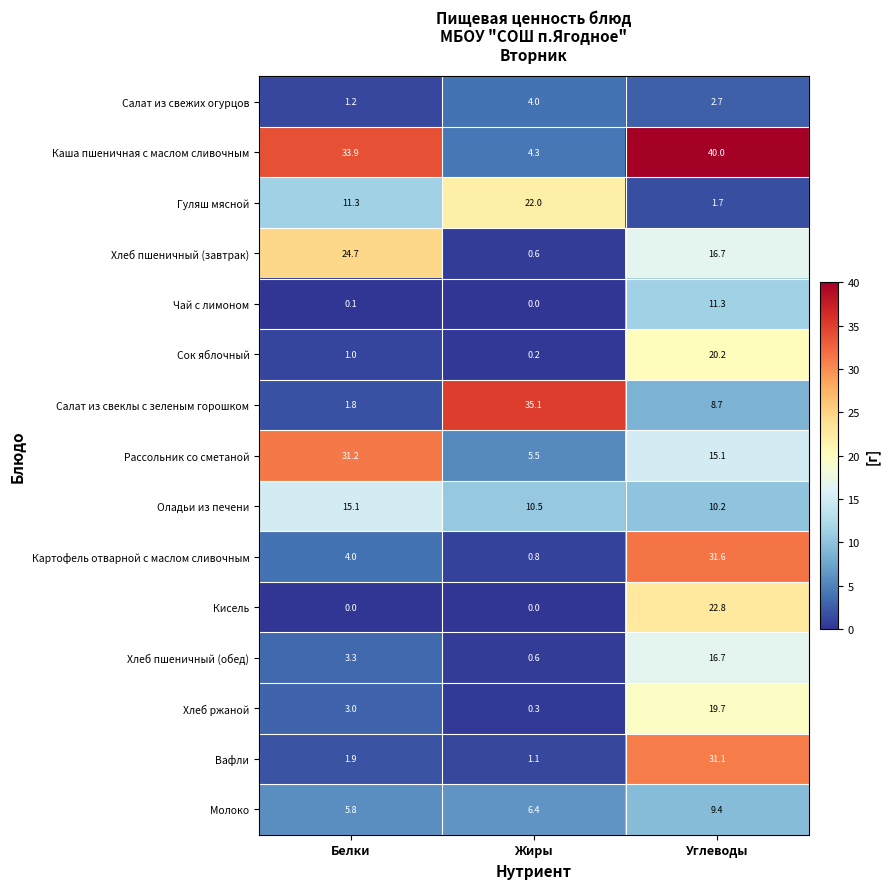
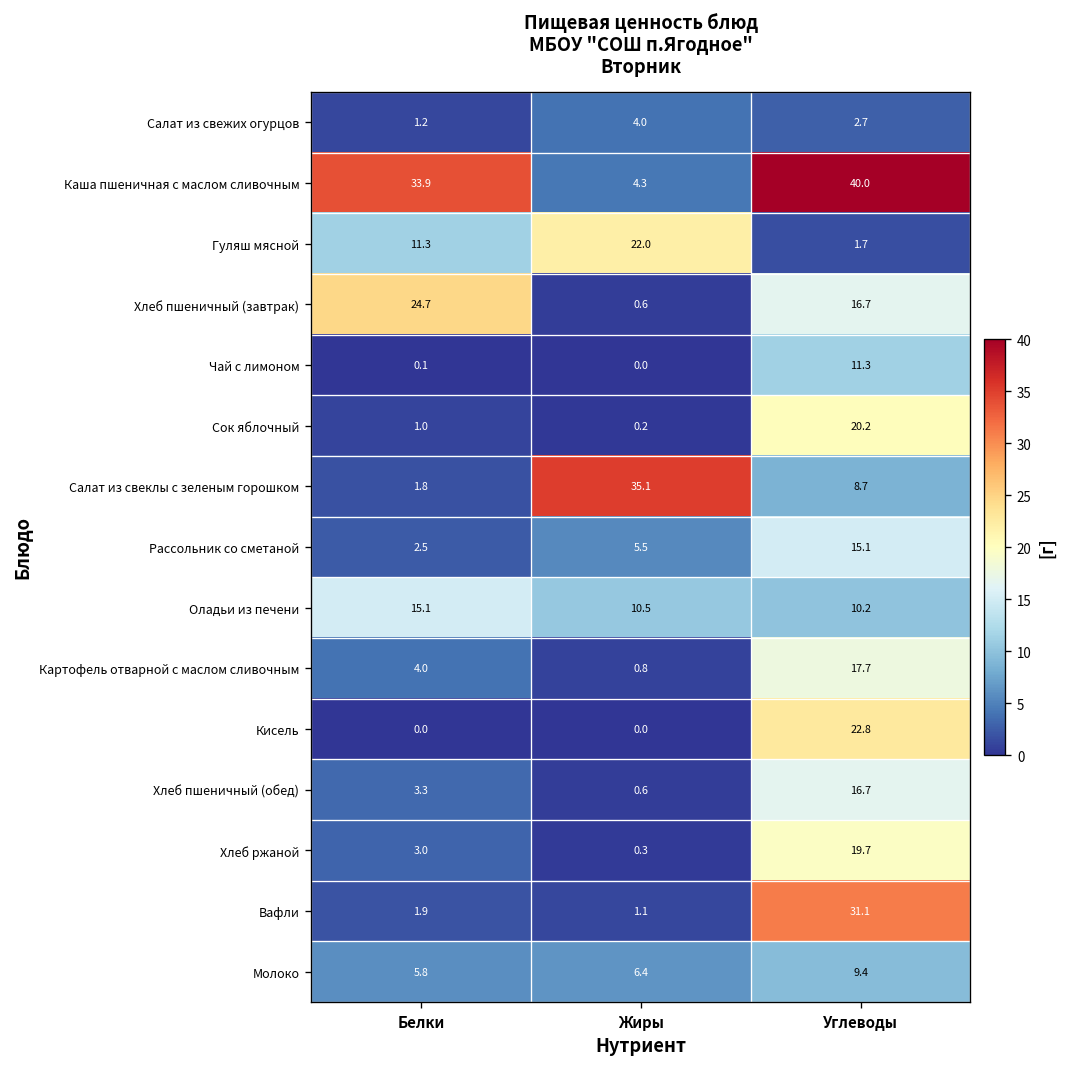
  {
    "Салат из свежих огурцов": {
      "Белки": 1.2,
      "Жиры": 4.0,
      "Углеводы": 2.7
    },
    "Каша пшеничная с маслом сливочным": {
      "Белки": 33.9,
      "Жиры": 4.3,
      "Углеводы": 40.0
    },
    "Гуляш мясной": {
      "Белки": 11.3,
      "Жиры": 22.0,
      "Углеводы": 1.7
    },
    "Хлеб пшеничный (завтрак)": {
      "Белки": 24.7,
      "Жиры": 0.6,
      "Углеводы": 16.7
    },
    "Чай с лимоном": {
      "Белки": 0.1,
      "Жиры": 0.0,
      "Углеводы": 11.3
    },
    "Сок яблочный": {
      "Белки": 1.0,
      "Жиры": 0.2,
      "Углеводы": 20.2
    },
    "Салат из свеклы с зеленым горошком": {
      "Белки": 1.8,
      "Жиры": 35.1,
      "Углеводы": 8.7
    },
    "Рассольник со сметаной": {
-     "Белки": 31.2,
+     "Белки": 2.5,
      "Жиры": 5.5,
      "Углеводы": 15.1
    },
    "Оладьи из печени": {
      "Белки": 15.1,
      "Жиры": 10.5,
      "Углеводы": 10.2
    },
    "Картофель отварной с маслом сливочным": {
      "Белки": 4.0,
      "Жиры": 0.8,
-     "Углеводы": 31.6
+     "Углеводы": 17.7
    },
    "Кисель": {
      "Белки": 0.0,
      "Жиры": 0.0,
      "Углеводы": 22.8
    },
    "Хлеб пшеничный (обед)": {
      "Белки": 3.3,
      "Жиры": 0.6,
      "Углеводы": 16.7
    },
    "Хлеб ржаной": {
      "Белки": 3.0,
      "Жиры": 0.3,
      "Углеводы": 19.7
    },
    "Вафли": {
      "Белки": 1.9,
      "Жиры": 1.1,
      "Углеводы": 31.1
    },
    "Молоко": {
      "Белки": 5.8,
      "Жиры": 6.4,
      "Углеводы": 9.4
    }
  }
